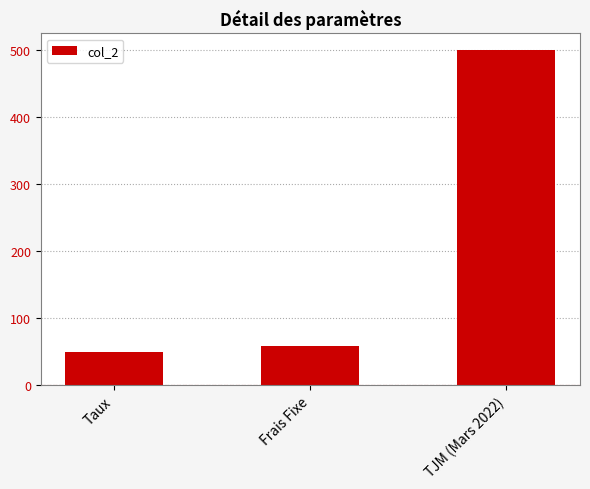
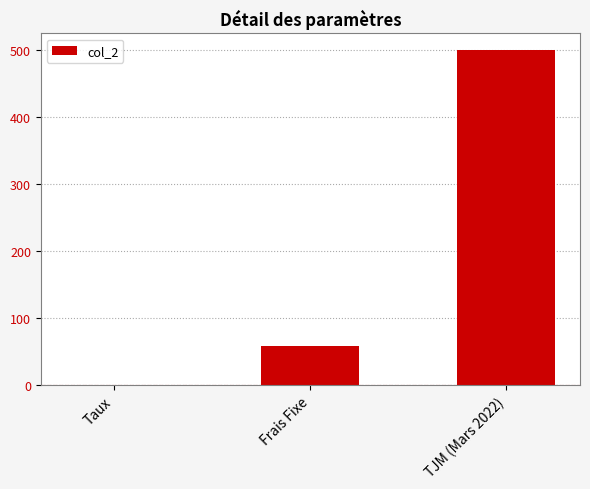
  {
-   "Taux": 50,
+   "Taux": 0,
    "Frais Fixe": 60,
    "TJM (Mars 2022)": 500
  }
